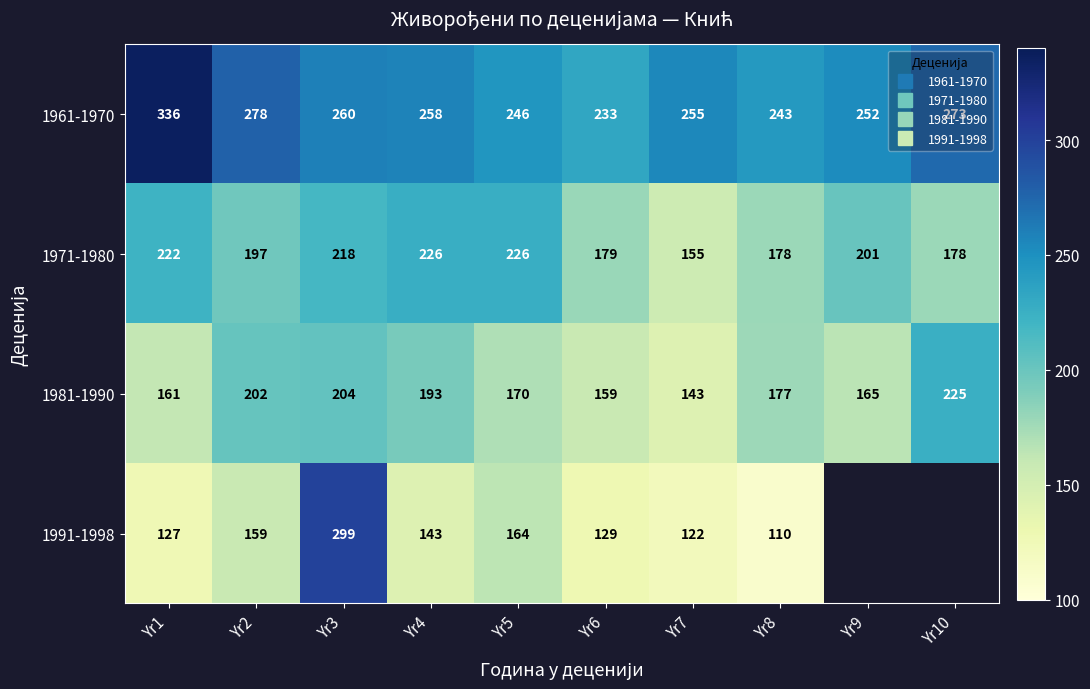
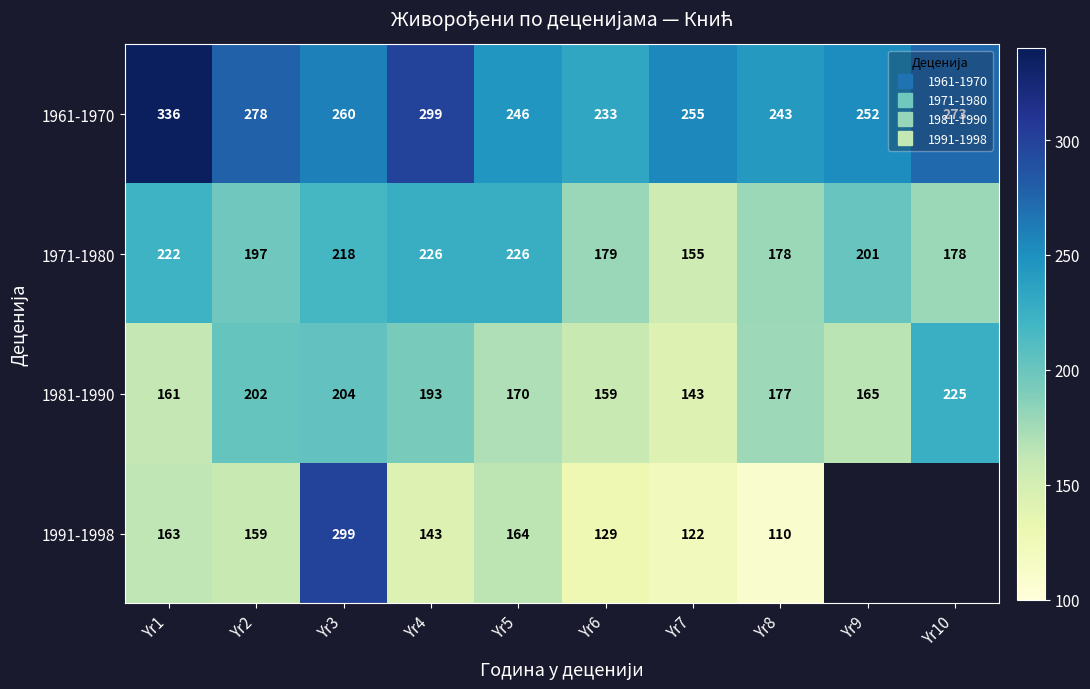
  {
    "1961-1970": {
      "Yr1": 336,
      "Yr2": 278,
      "Yr3": 260,
-     "Yr4": 258,
+     "Yr4": 299,
      "Yr5": 246,
      "Yr6": 233,
      "Yr7": 255,
      "Yr8": 243,
      "Yr9": 252
    },
    "1971-1980": {
      "Yr1": 222,
      "Yr2": 197,
      "Yr3": 218,
      "Yr4": 226,
      "Yr5": 226,
      "Yr6": 179,
      "Yr7": 155,
      "Yr8": 178,
      "Yr9": 201,
      "Yr10": 178
    },
    "1981-1990": {
      "Yr1": 161,
      "Yr2": 202,
      "Yr3": 204,
      "Yr4": 193,
      "Yr5": 170,
      "Yr6": 159,
      "Yr7": 143,
      "Yr8": 177,
      "Yr9": 165,
      "Yr10": 225
    },
    "1991-1998": {
-     "Yr1": 127,
+     "Yr1": 163,
      "Yr2": 159,
      "Yr3": 299,
      "Yr4": 143,
      "Yr5": 164,
      "Yr6": 129,
      "Yr7": 122,
      "Yr8": 110
    }
  }
